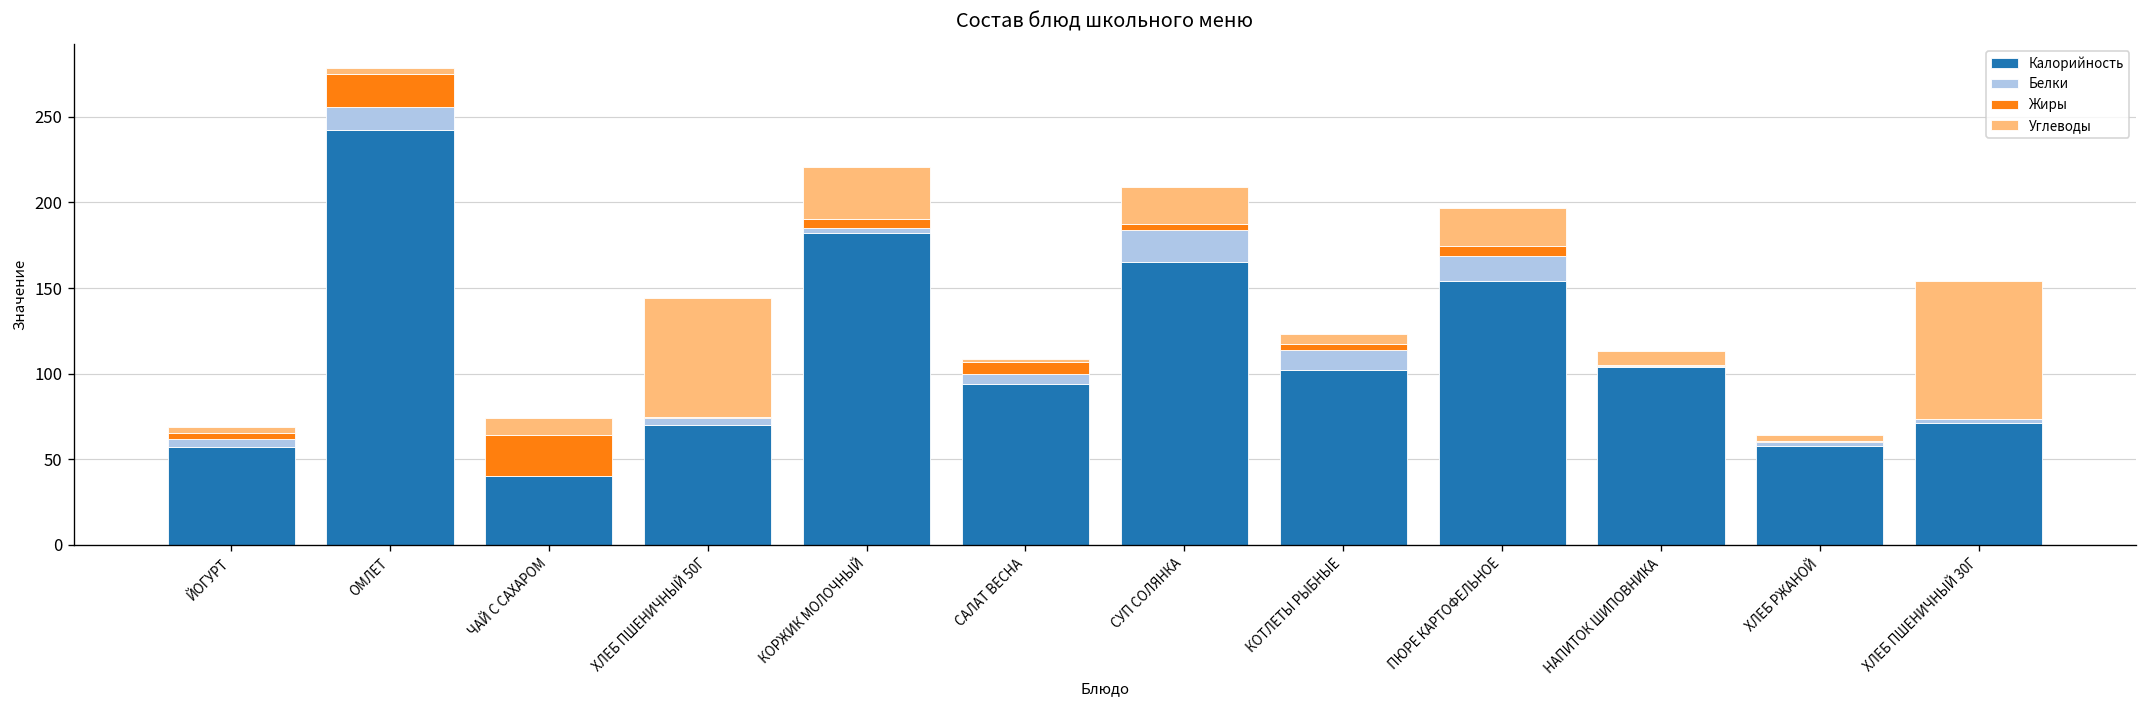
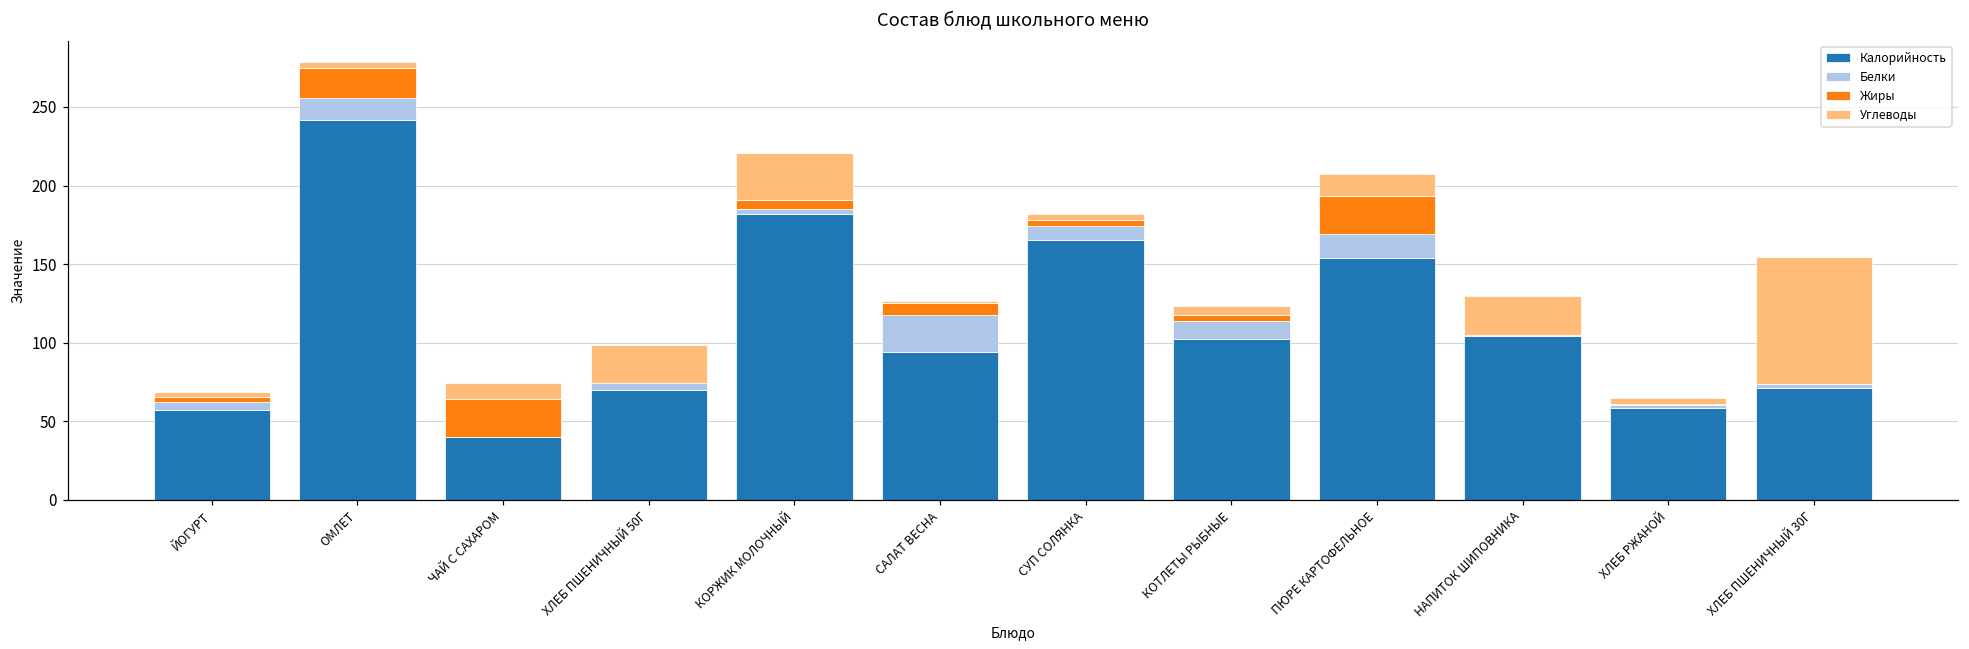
  {
    "Калорийность": {
      "ЙОГУРТ": 57,
      "ОМЛЕТ": 242,
      "ЧАЙ С САХАРОМ": 40,
      "ХЛЕБ ПШЕНИЧНЫЙ 50Г": 70,
      "КОРЖИК МОЛОЧНЫЙ": 182,
      "САЛАТ ВЕСНА": 94,
      "СУП СОЛЯНКА": 165,
      "КОТЛЕТЫ РЫБНЫЕ": 102,
      "ПЮРЕ КАРТОФЕЛЬНОЕ": 154,
      "НАПИТОК ШИПОВНИКА": 104,
      "ХЛЕБ РЖАНОЙ": 58,
      "ХЛЕБ ПШЕНИЧНЫЙ 30Г": 71
    },
    "Белки": {
      "ЙОГУРТ": 5,
      "ОМЛЕТ": 14,
      "ЧАЙ С САХАРОМ": 0,
      "ХЛЕБ ПШЕНИЧНЫЙ 50Г": 4,
      "КОРЖИК МОЛОЧНЫЙ": 3,
-     "САЛАТ ВЕСНА": 6,
-     "СУП СОЛЯНКА": 19,
+     "САЛАТ ВЕСНА": 24,
+     "СУП СОЛЯНКА": 10,
      "КОТЛЕТЫ РЫБНЫЕ": 12,
      "ПЮРЕ КАРТОФЕЛЬНОЕ": 15,
      "ХЛЕБ РЖАНОЙ": 2,
      "ХЛЕБ ПШЕНИЧНЫЙ 30Г": 2
    },
    "Жиры": {
      "ЙОГУРТ": 3,
      "ОМЛЕТ": 19,
      "ЧАЙ С САХАРОМ": 24,
      "КОРЖИК МОЛОЧНЫЙ": 5,
      "САЛАТ ВЕСНА": 7,
      "СУП СОЛЯНКА": 4,
      "КОТЛЕТЫ РЫБНЫЕ": 3,
-     "ПЮРЕ КАРТОФЕЛЬНОЕ": 6
+     "ПЮРЕ КАРТОФЕЛЬНОЕ": 25
    },
    "Углеводы": {
      "ЙОГУРТ": 4,
      "ОМЛЕТ": 4,
      "ЧАЙ С САХАРОМ": 10,
-     "ХЛЕБ ПШЕНИЧНЫЙ 50Г": 70,
+     "ХЛЕБ ПШЕНИЧНЫЙ 50Г": 24,
      "КОРЖИК МОЛОЧНЫЙ": 30,
-     "СУП СОЛЯНКА": 22,
+     "СУП СОЛЯНКА": 4,
      "КОТЛЕТЫ РЫБНЫЕ": 6,
-     "ПЮРЕ КАРТОФЕЛЬНОЕ": 22,
-     "НАПИТОК ШИПОВНИКА": 8,
+     "ПЮРЕ КАРТОФЕЛЬНОЕ": 14,
+     "НАПИТОК ШИПОВНИКА": 25,
      "ХЛЕБ РЖАНОЙ": 4,
      "ХЛЕБ ПШЕНИЧНЫЙ 30Г": 81
    }
  }
